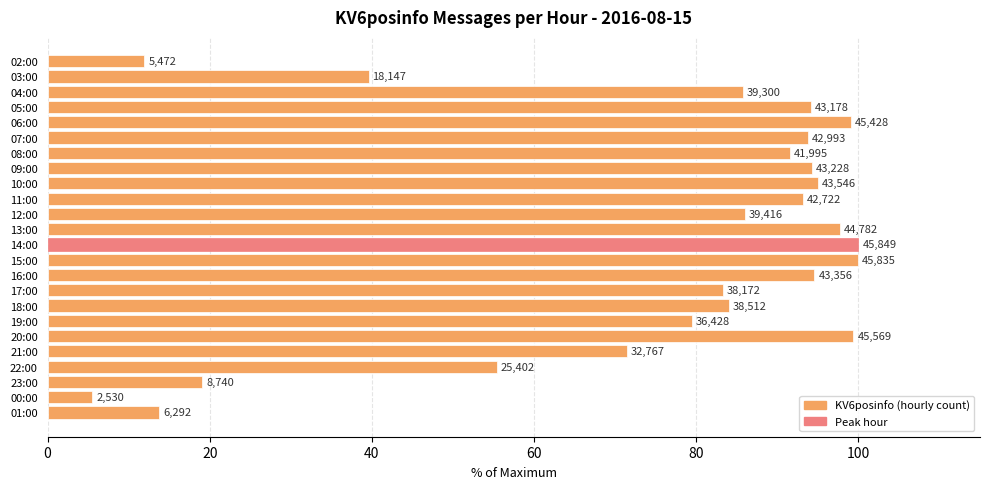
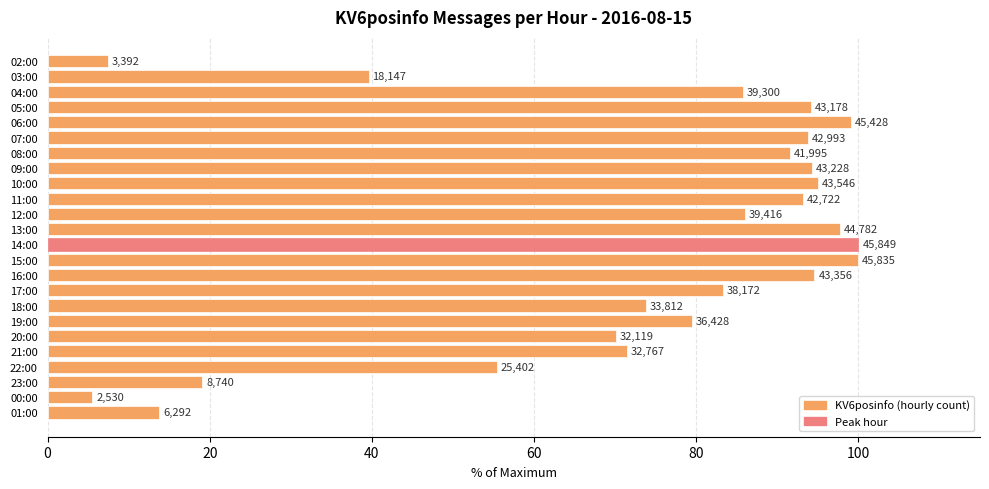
  {
-   "02:00": "5,472",
-   "18:00": "38,512",
-   "20:00": "45,569"
+   "02:00": "3,392",
+   "18:00": "33,812",
+   "20:00": "32,119"
  }
